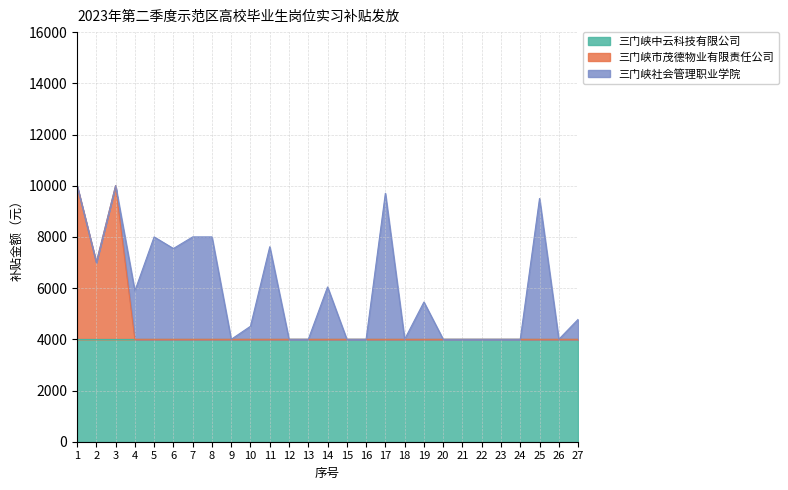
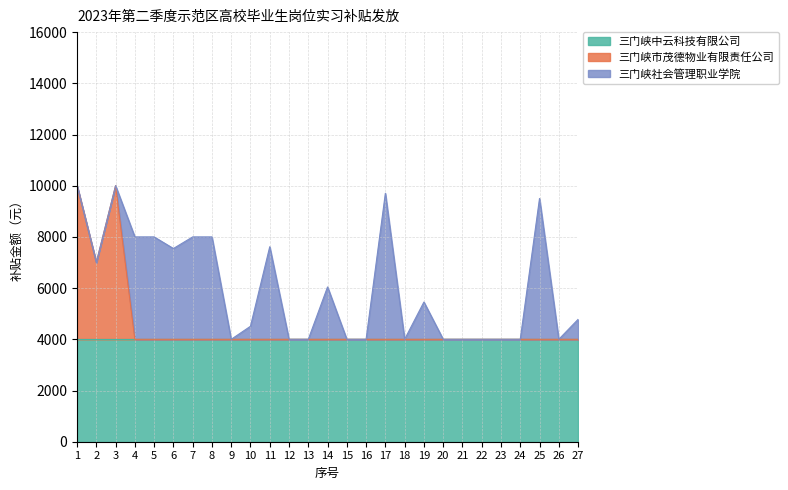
  {
    "三门峡中云科技有限公司": {
      "1": 4000,
      "2": 4000,
      "3": 4000
    },
    "三门峡社会管理职业学院": {
-     "4": 1900,
+     "4": 4000,
      "5": 4000,
      "6": 3500,
      "7": 4000,
      "8": 4000,
      "10": 500,
      "11": 3600,
      "14": 2000,
      "17": 5700,
      "19": 1500,
      "25": 5500,
      "27": 800
    }
  }
